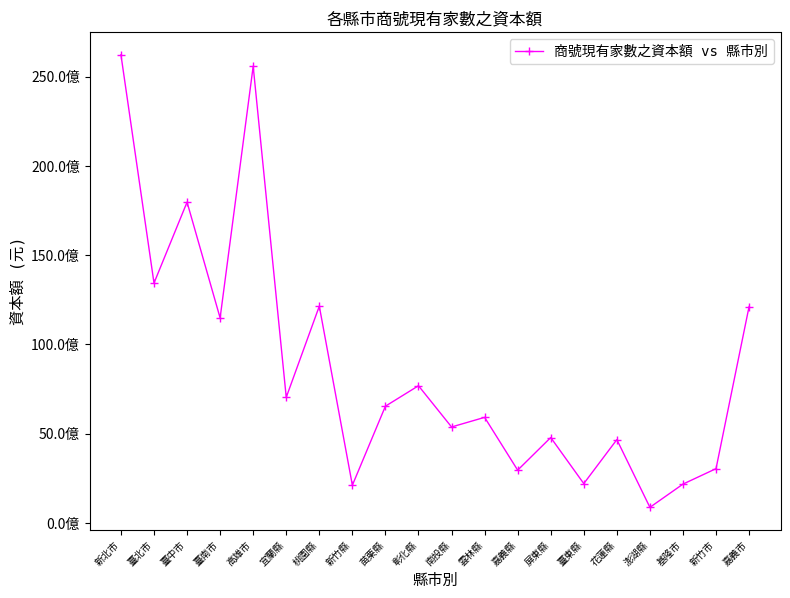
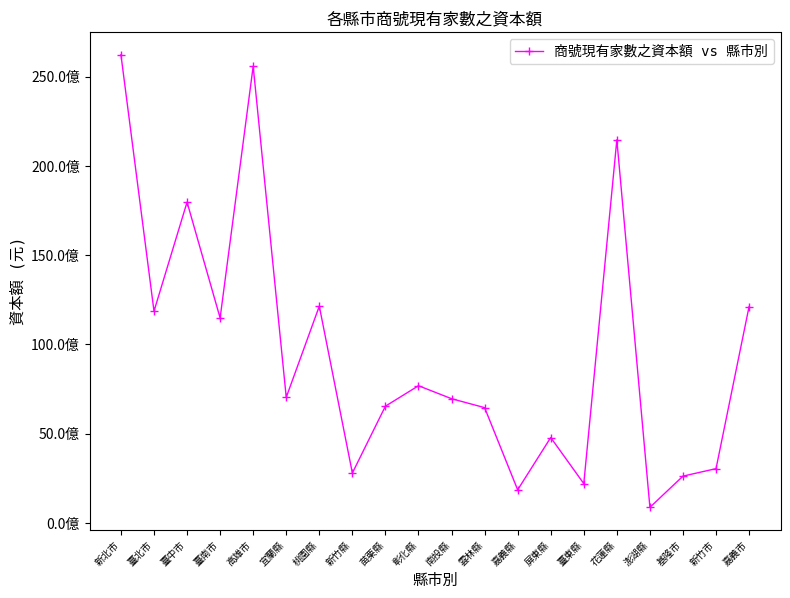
  {
    "新北市": "262億",
-   "臺北市": "134億",
+   "臺北市": "119億",
    "臺中市": "180億",
    "臺南市": "115億",
    "高雄市": "256億",
    "宜蘭縣": "70億",
    "桃園縣": "121億",
-   "新竹縣": "21億",
+   "新竹縣": "28億",
    "苗栗縣": "65億",
    "彰化縣": "77億",
-   "南投縣": "54億",
-   "雲林縣": "59億",
-   "嘉義縣": "30億",
+   "南投縣": "70億",
+   "雲林縣": "65億",
+   "嘉義縣": "19億",
    "屏東縣": "48億",
    "臺東縣": "22億",
-   "花蓮縣": "47億",
+   "花蓮縣": "215億",
    "澎湖縣": "9億",
-   "基隆市": "22億",
+   "基隆市": "26億",
    "新竹市": "30億",
    "嘉義市": "121億"
  }
